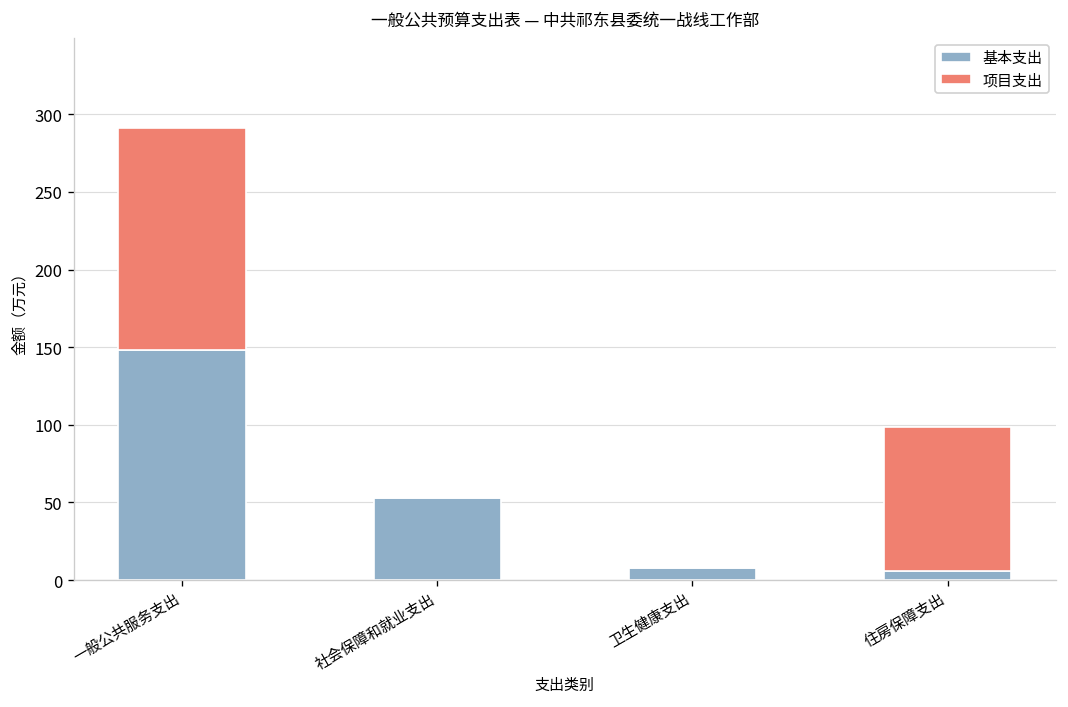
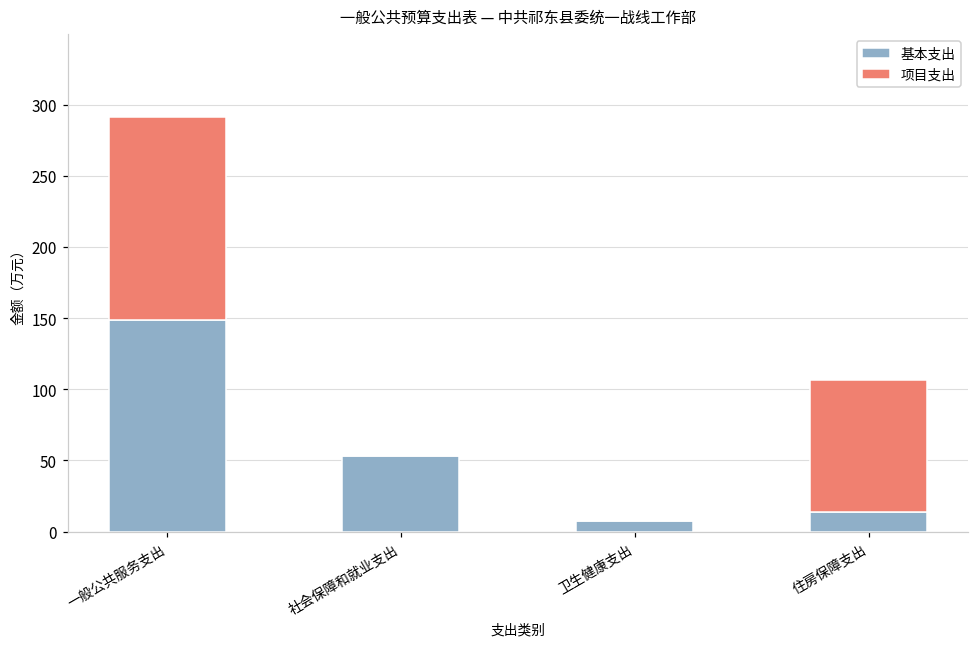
  {
    "基本支出": {
      "一般公共服务支出": 148,
      "社会保障和就业支出": 53,
      "卫生健康支出": 7,
-     "住房保障支出": 6
+     "住房保障支出": 14
    },
    "项目支出": {
      "一般公共服务支出": 143,
      "社会保障和就业支出": 0,
      "卫生健康支出": 0,
      "住房保障支出": 93
    }
  }
